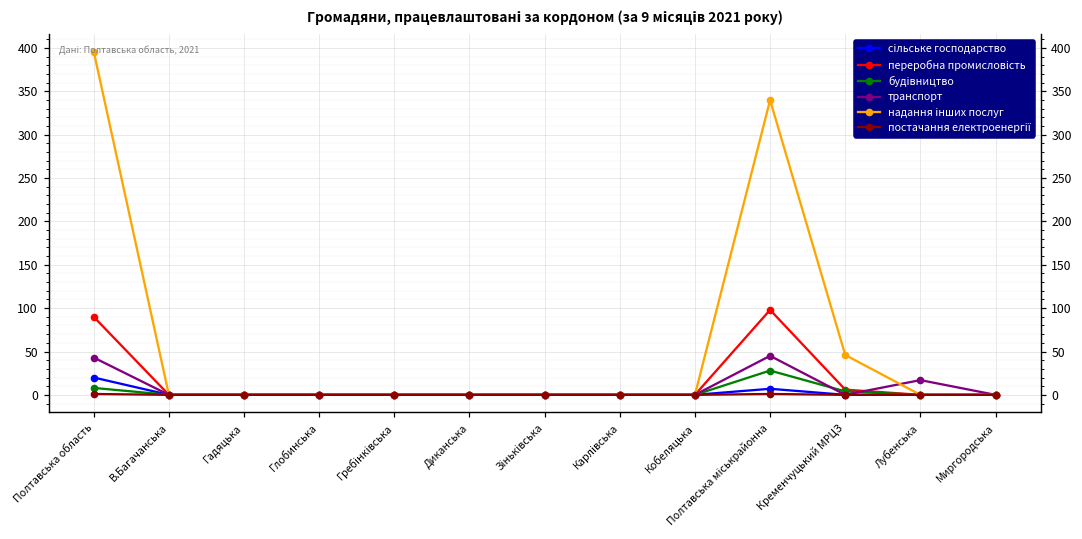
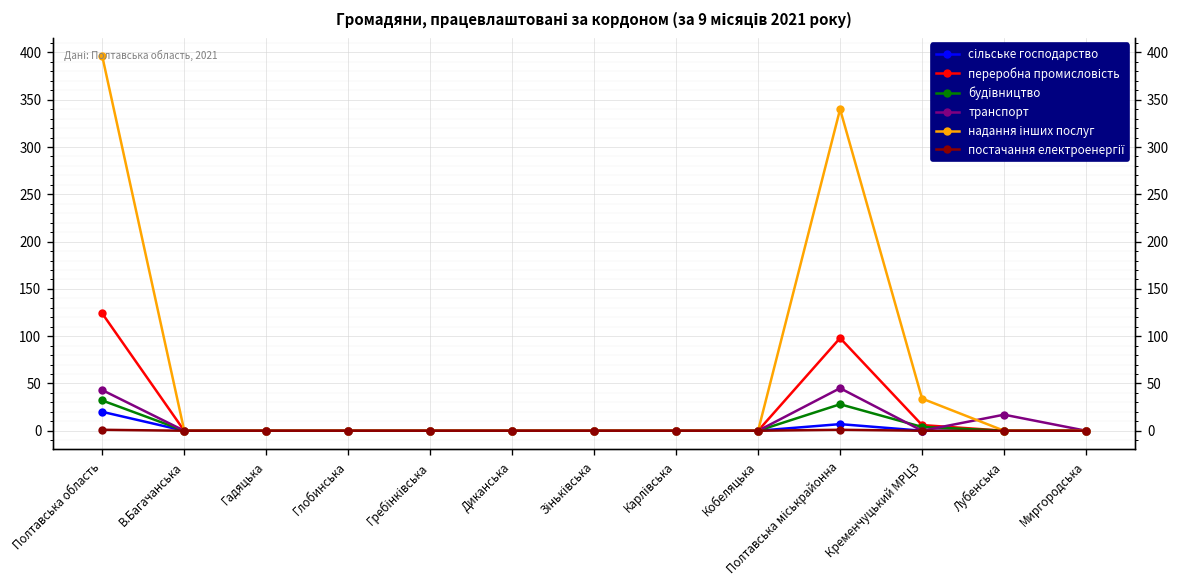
  {
    "сільське господарство": {
      "Полтавська область": 20,
      "Полтавська міськрайонна": 10
    },
    "переробна промисловість": {
-     "Полтавська область": 90,
+     "Полтавська область": 120,
      "Полтавська міськрайонна": 100
    },
    "будівництво": {
-     "Полтавська область": 10,
+     "Полтавська область": 30,
      "Полтавська міськрайонна": 30
    },
    "транспорт": {
      "Полтавська область": 40,
      "Полтавська міськрайонна": 50,
      "Лубенська": 20
    },
    "надання інших послуг": {
      "Полтавська міськрайонна": 340,
-     "Кременчуцький МРЦЗ": 50
+     "Кременчуцький МРЦЗ": 30
    },
    "постачання електроенергії": {
      "Полтавська область": 0,
      "Полтавська міськрайонна": 0
    }
  }
